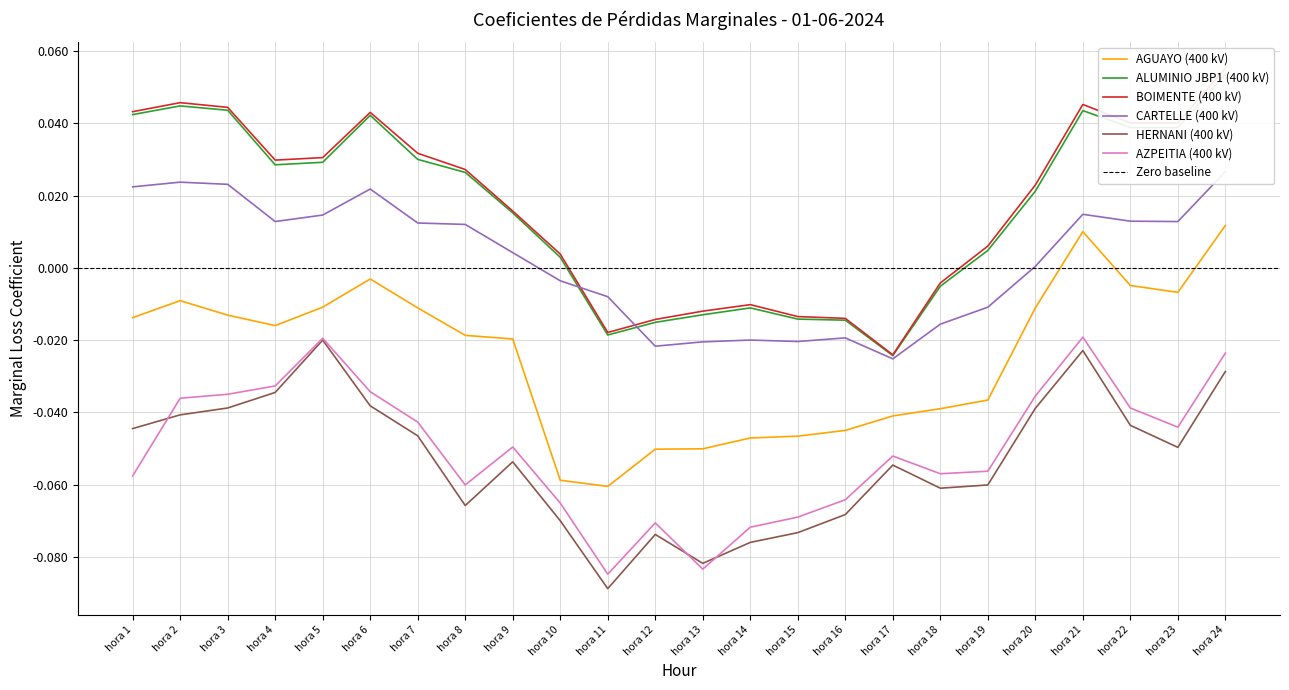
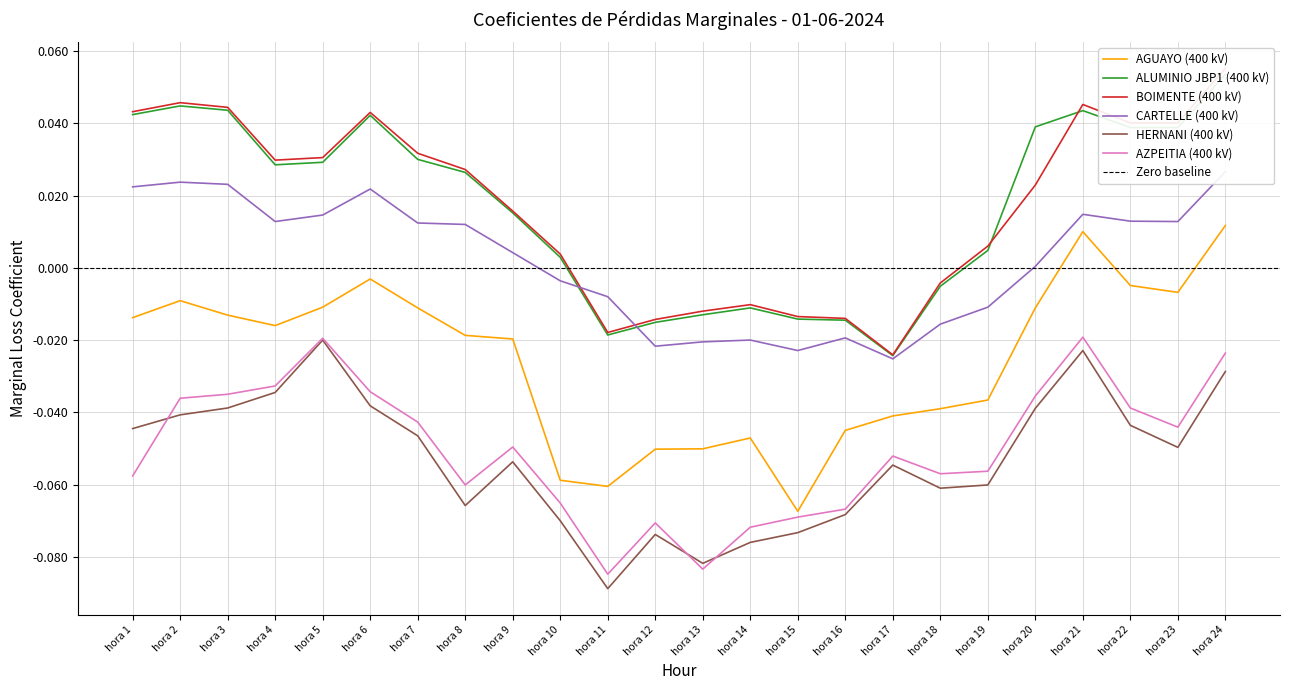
  {
    "AGUAYO (400 kV)": {
      "hora 1": -0.014,
      "hora 2": -0.009,
      "hora 3": -0.013,
      "hora 4": -0.016,
      "hora 5": -0.011,
      "hora 6": -0.003,
      "hora 7": -0.011,
      "hora 8": -0.019,
      "hora 9": -0.020,
      "hora 10": -0.059,
      "hora 11": -0.061,
      "hora 12": -0.050,
      "hora 13": -0.050,
      "hora 14": -0.047,
-     "hora 15": -0.047,
+     "hora 15": -0.067,
      "hora 16": -0.045,
      "hora 17": -0.041,
      "hora 18": -0.039,
      "hora 19": -0.037,
      "hora 20": -0.011,
      "hora 21": 0.010,
      "hora 22": -0.005,
      "hora 23": -0.007,
      "hora 24": 0.012
    },
    "ALUMINIO JBP1 (400 kV)": {
      "hora 1": 0.042,
      "hora 2": 0.045,
      "hora 3": 0.044,
      "hora 4": 0.029,
      "hora 5": 0.029,
      "hora 6": 0.042,
      "hora 7": 0.030,
      "hora 8": 0.026,
      "hora 10": 0.003,
      "hora 12": -0.015,
      "hora 13": -0.013,
      "hora 14": -0.011,
      "hora 18": -0.005,
      "hora 19": 0.005,
-     "hora 20": 0.021,
+     "hora 20": 0.039,
      "hora 21": 0.044
    },
    "BOIMENTE (400 kV)": {
      "hora 1": 0.043,
      "hora 2": 0.046,
      "hora 3": 0.044,
      "hora 4": 0.030,
      "hora 5": 0.031,
      "hora 6": 0.043,
      "hora 7": 0.032,
      "hora 8": 0.027,
      "hora 10": 0.004,
      "hora 12": -0.014,
      "hora 13": -0.012,
      "hora 14": -0.010,
      "hora 18": -0.004,
      "hora 19": 0.006,
      "hora 20": 0.023,
      "hora 21": 0.045
    },
    "CARTELLE (400 kV)": {
      "hora 1": 0.022,
      "hora 2": 0.024,
      "hora 3": 0.023,
      "hora 4": 0.013,
      "hora 5": 0.015,
      "hora 6": 0.022,
      "hora 7": 0.012,
      "hora 8": 0.012,
      "hora 9": 0.004,
      "hora 10": -0.004,
      "hora 11": -0.008,
      "hora 12": -0.022,
      "hora 13": -0.021,
      "hora 14": -0.020,
-     "hora 15": -0.020,
+     "hora 15": -0.023,
      "hora 16": -0.019,
      "hora 17": -0.025,
      "hora 18": -0.016,
      "hora 19": -0.011,
      "hora 20": 0.000,
      "hora 21": 0.015,
      "hora 22": 0.013,
      "hora 23": 0.013
    },
    "HERNANI (400 kV)": {
      "hora 1": -0.045,
      "hora 2": -0.041,
      "hora 3": -0.039,
      "hora 4": -0.035,
      "hora 6": -0.038,
      "hora 7": -0.047,
      "hora 8": -0.066,
      "hora 9": -0.054,
      "hora 10": -0.070,
      "hora 11": -0.089,
      "hora 12": -0.074,
      "hora 13": -0.082,
      "hora 14": -0.076,
      "hora 15": -0.073,
      "hora 16": -0.068,
      "hora 17": -0.055,
      "hora 18": -0.061,
      "hora 19": -0.060,
      "hora 20": -0.039,
      "hora 21": -0.023,
      "hora 22": -0.044,
      "hora 23": -0.050,
      "hora 24": -0.029
    },
    "AZPEITIA (400 kV)": {
      "hora 1": -0.058,
      "hora 2": -0.036,
      "hora 3": -0.035,
      "hora 4": -0.033,
      "hora 6": -0.034,
      "hora 7": -0.043,
      "hora 8": -0.060,
      "hora 9": -0.050,
      "hora 10": -0.065,
      "hora 11": -0.085,
      "hora 12": -0.071,
      "hora 13": -0.083,
      "hora 14": -0.072,
      "hora 15": -0.069,
-     "hora 16": -0.064,
+     "hora 16": -0.067,
      "hora 17": -0.052,
      "hora 18": -0.057,
      "hora 19": -0.056,
      "hora 20": -0.036,
      "hora 21": -0.019,
      "hora 22": -0.039,
      "hora 23": -0.044,
      "hora 24": -0.024
    }
  }
